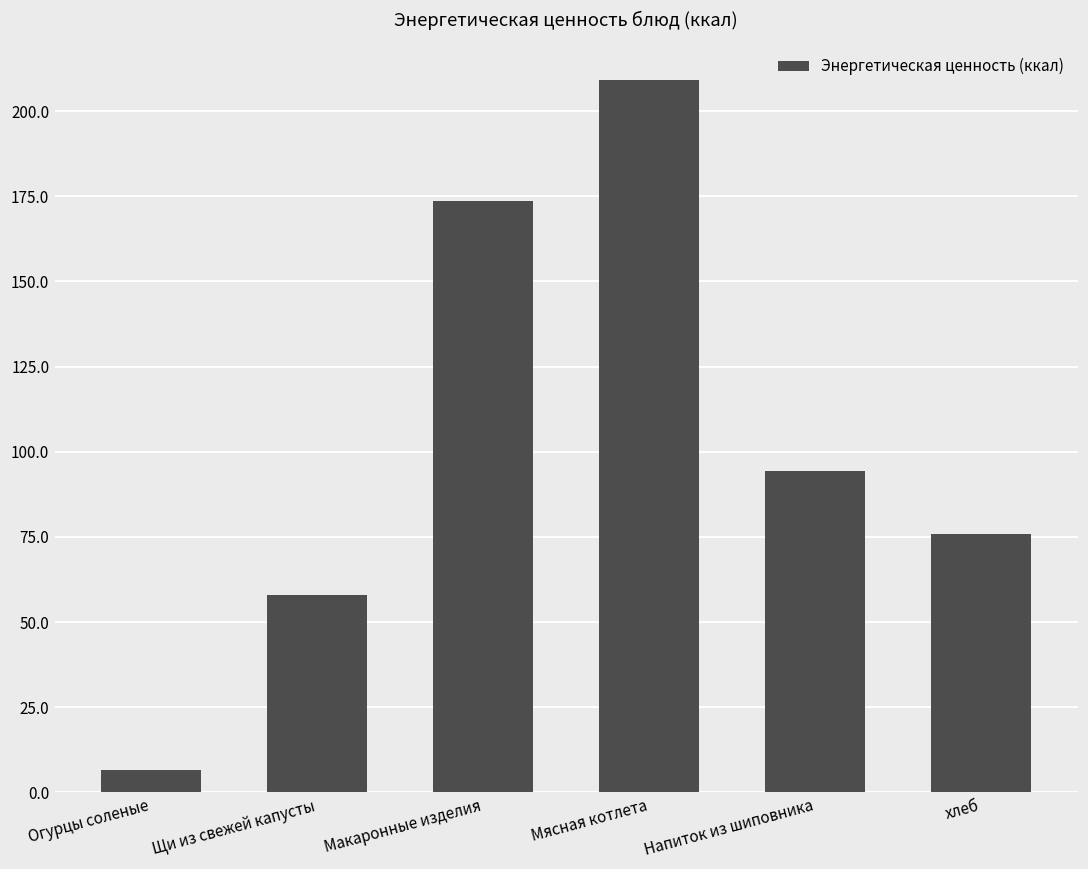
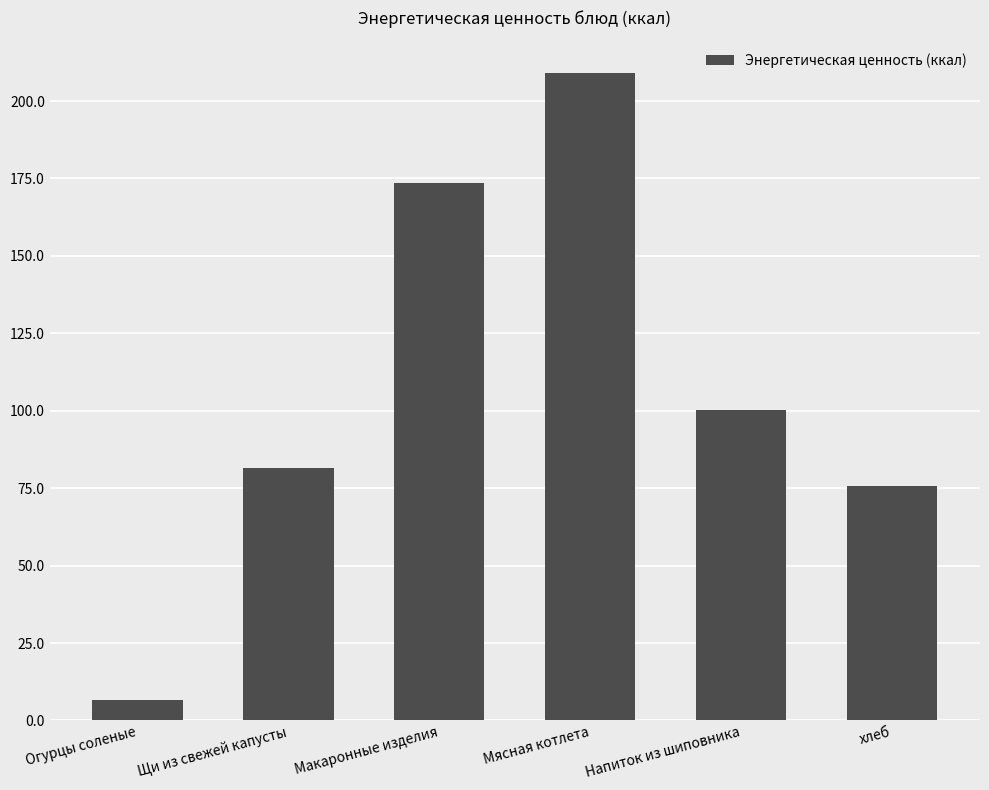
  {
    "Огурцы соленые": 7,
-   "Щи из свежей капусты": 58,
+   "Щи из свежей капусты": 81,
    "Макаронные изделия": 174,
    "Мясная котлета": 209,
-   "Напиток из шиповника": 95,
+   "Напиток из шиповника": 100,
    "хлеб": 76
  }
